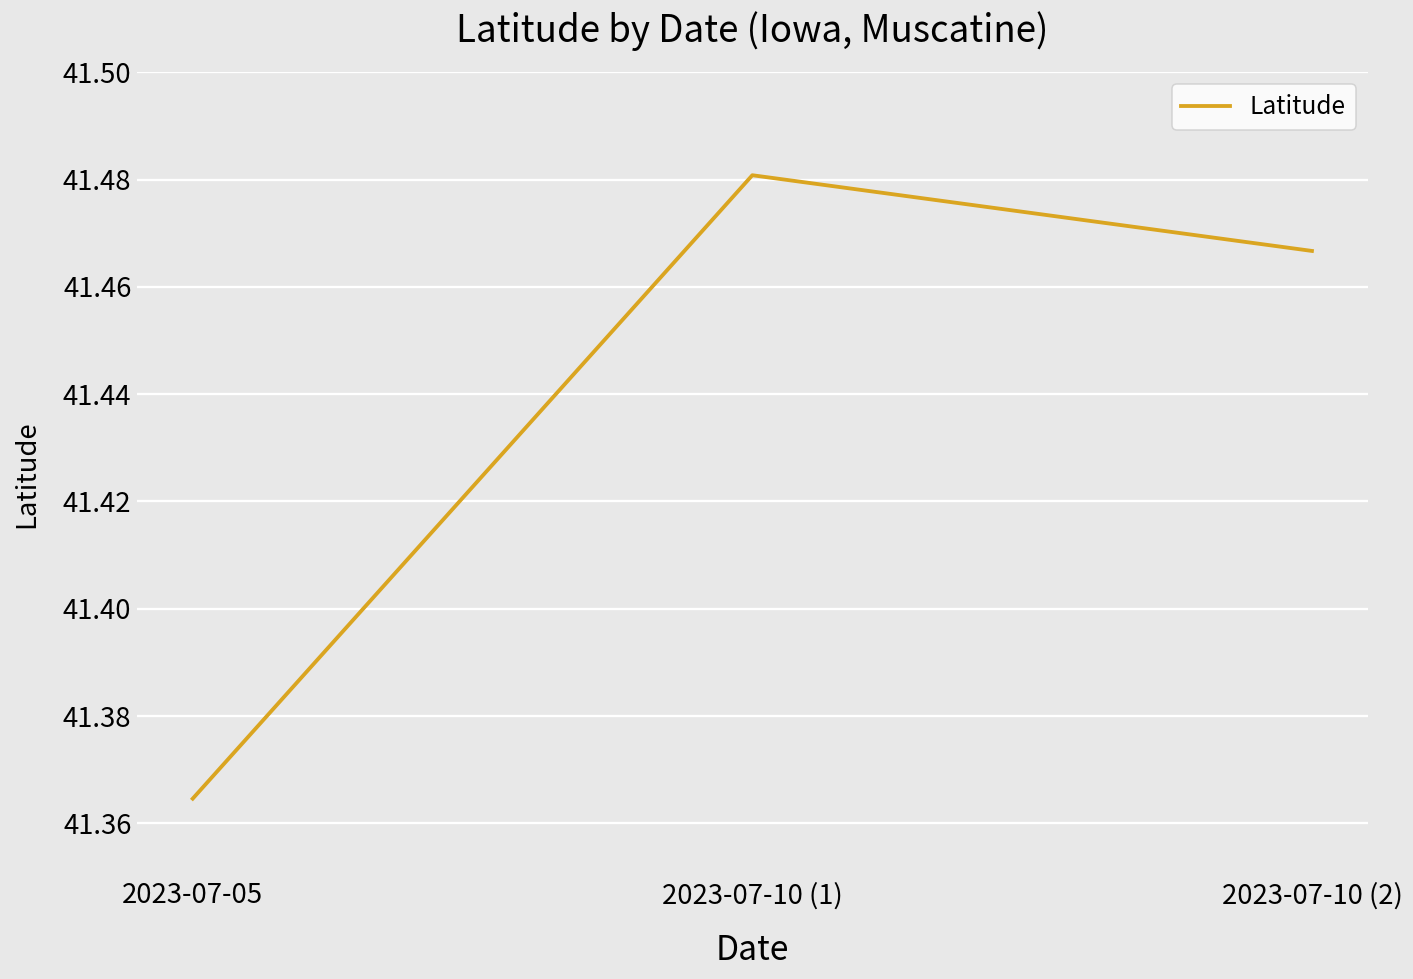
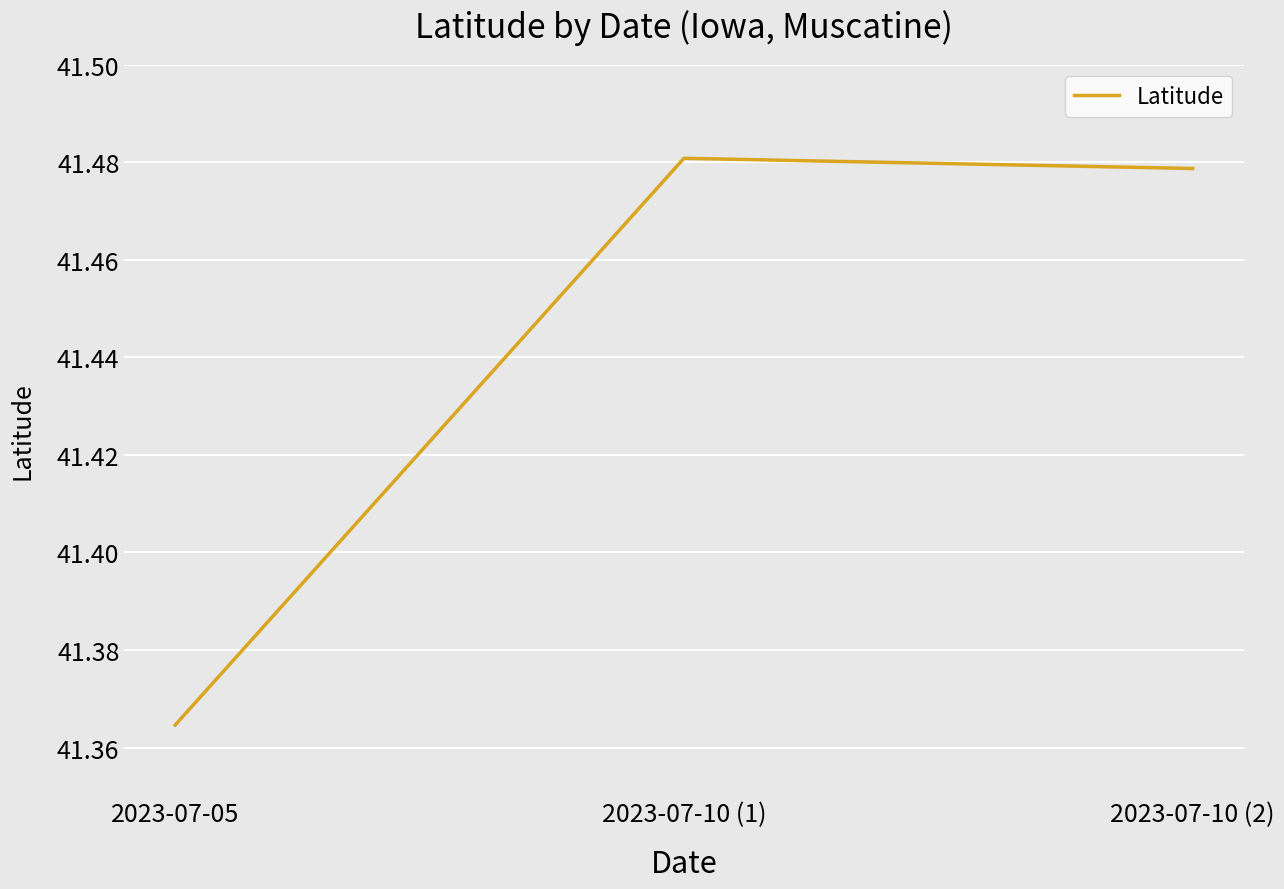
  {
    "2023-07-05": 41.365,
    "2023-07-10 (1)": 41.481,
-   "2023-07-10 (2)": 41.467
+   "2023-07-10 (2)": 41.479
  }
